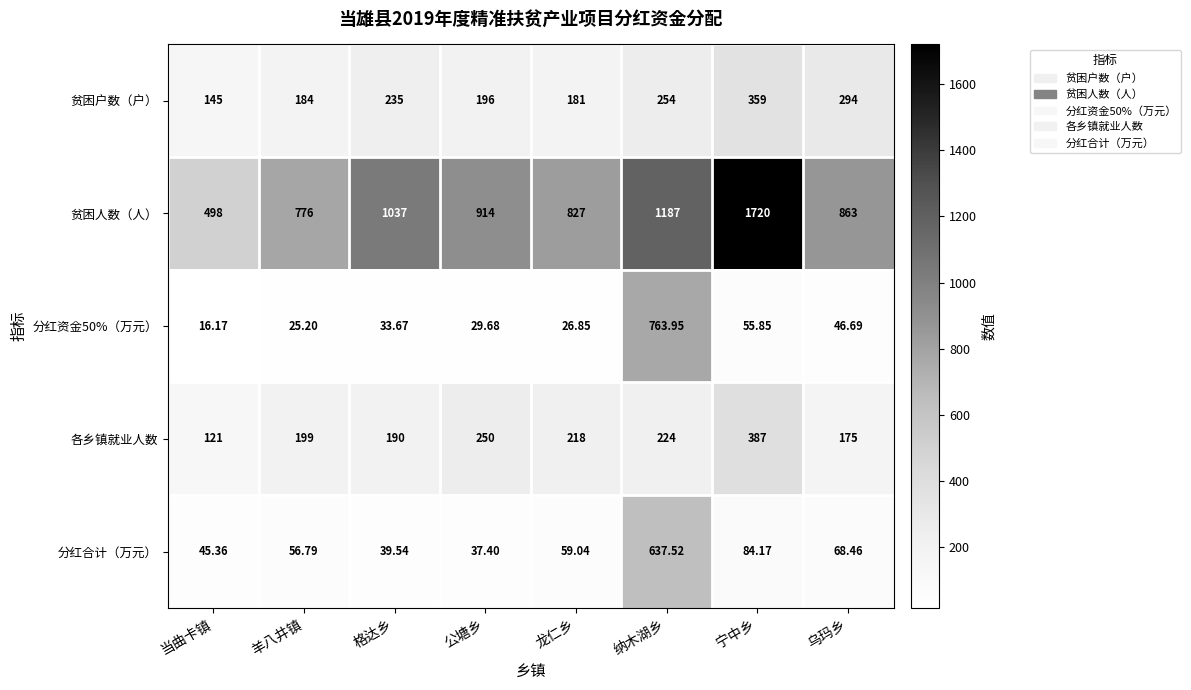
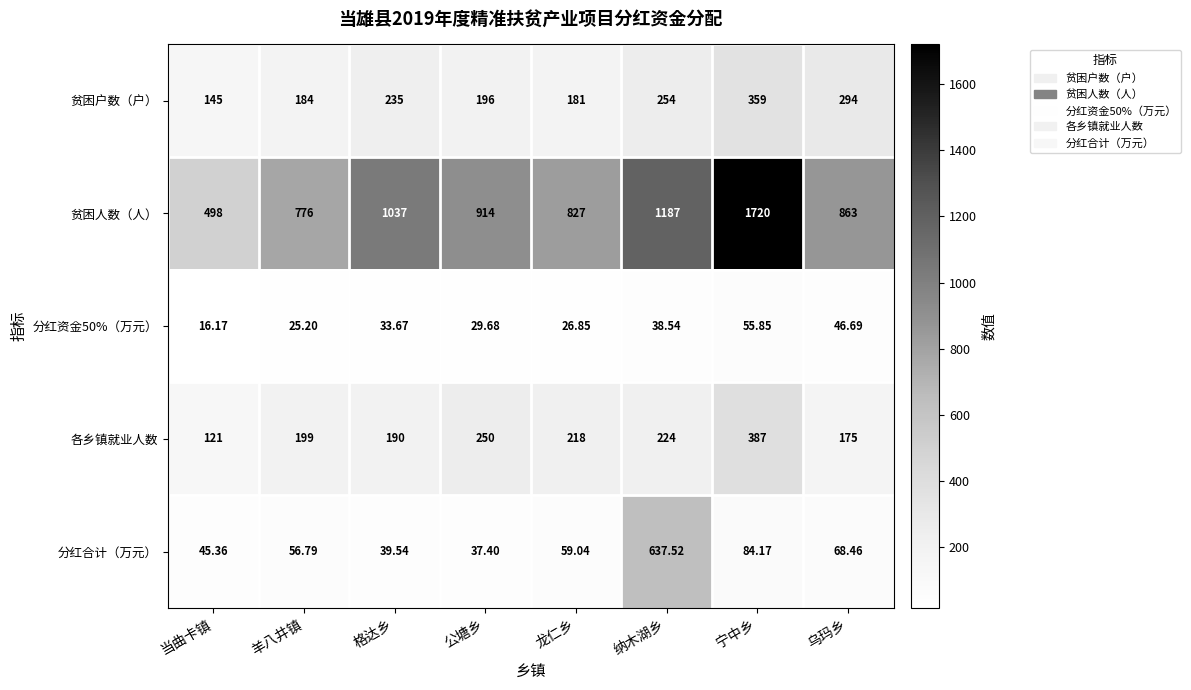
  {
    "贫困户数（户）": {
      "当曲卡镇": 145,
      "羊八井镇": 184,
      "格达乡": 235,
      "公塘乡": 196,
      "龙仁乡": 181,
      "纳木湖乡": 254,
      "宁中乡": 359,
      "乌玛乡": 294
    },
    "贫困人数（人）": {
      "当曲卡镇": 498,
      "羊八井镇": 776,
      "格达乡": 1037,
      "公塘乡": 914,
      "龙仁乡": 827,
      "纳木湖乡": 1187,
      "宁中乡": 1720,
      "乌玛乡": 863
    },
    "分红资金50%（万元）": {
      "当曲卡镇": 16.17,
      "羊八井镇": 25.20,
      "格达乡": 33.67,
      "公塘乡": 29.68,
      "龙仁乡": 26.85,
-     "纳木湖乡": 763.95,
+     "纳木湖乡": 38.54,
      "宁中乡": 55.85,
      "乌玛乡": 46.69
    },
    "各乡镇就业人数": {
      "当曲卡镇": 121,
      "羊八井镇": 199,
      "格达乡": 190,
      "公塘乡": 250,
      "龙仁乡": 218,
      "纳木湖乡": 224,
      "宁中乡": 387,
      "乌玛乡": 175
    },
    "分红合计（万元）": {
      "当曲卡镇": 45.36,
      "羊八井镇": 56.79,
      "格达乡": 39.54,
      "公塘乡": 37.40,
      "龙仁乡": 59.04,
      "纳木湖乡": 637.52,
      "宁中乡": 84.17,
      "乌玛乡": 68.46
    }
  }
